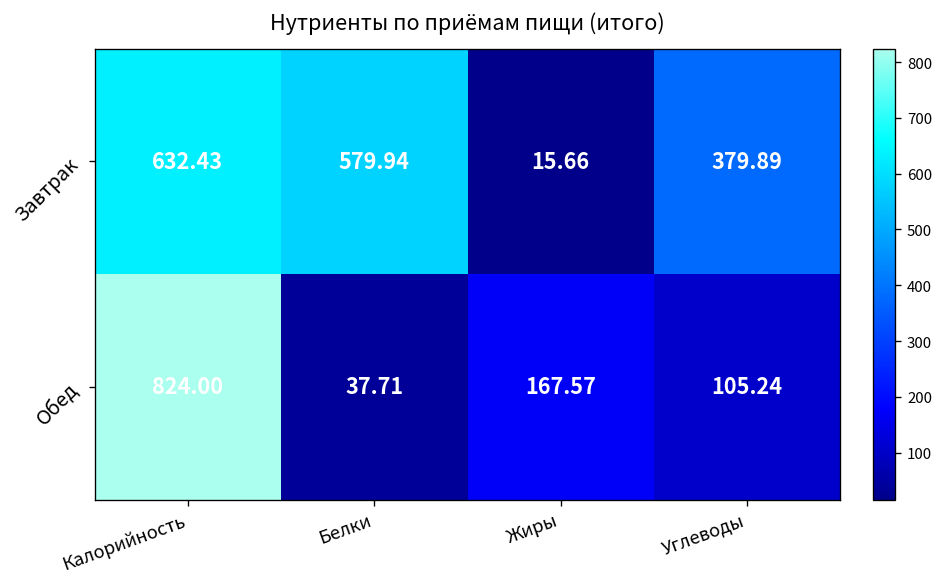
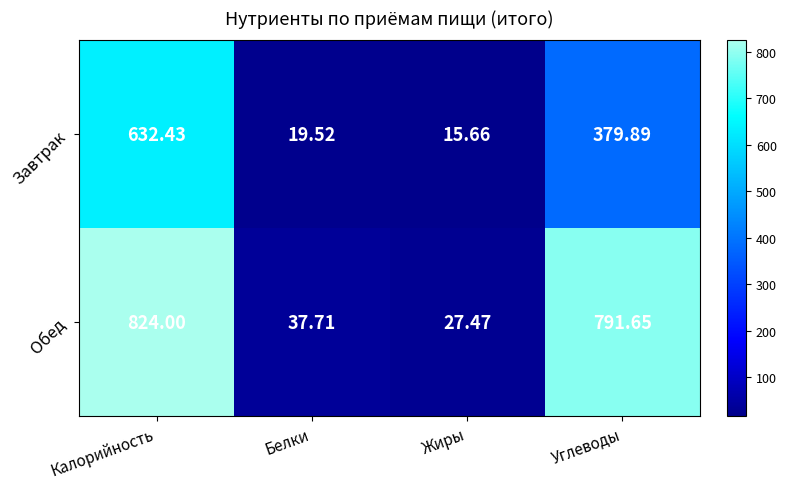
  {
    "Завтрак": {
      "Калорийность": 632.43,
-     "Белки": 579.94,
+     "Белки": 19.52,
      "Жиры": 15.66,
      "Углеводы": 379.89
    },
    "Обед": {
      "Калорийность": 824.00,
      "Белки": 37.71,
-     "Жиры": 167.57,
-     "Углеводы": 105.24
+     "Жиры": 27.47,
+     "Углеводы": 791.65
    }
  }
